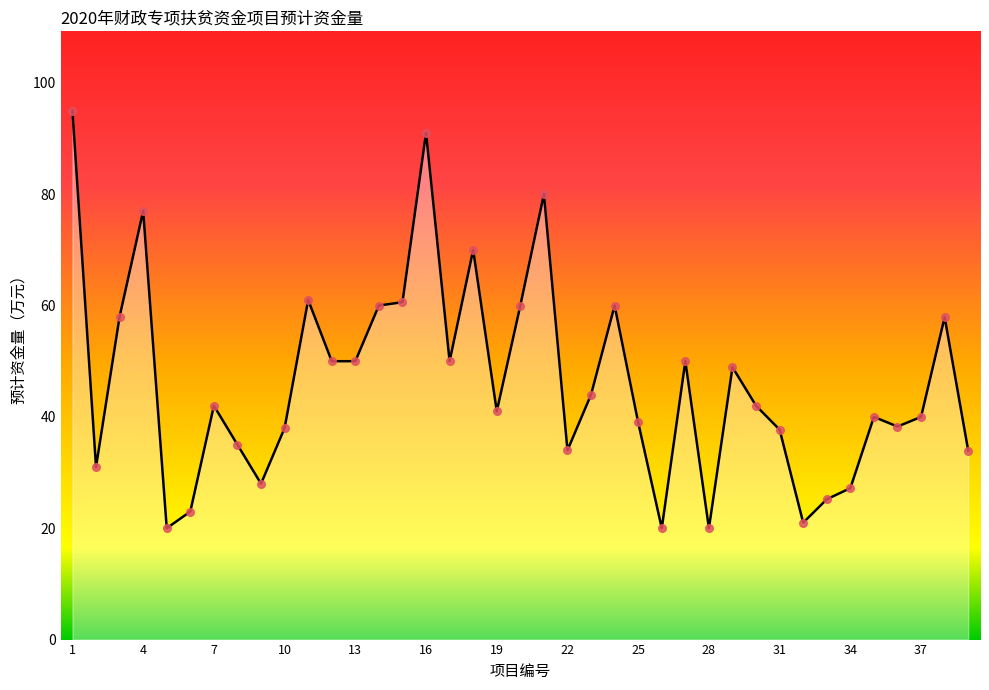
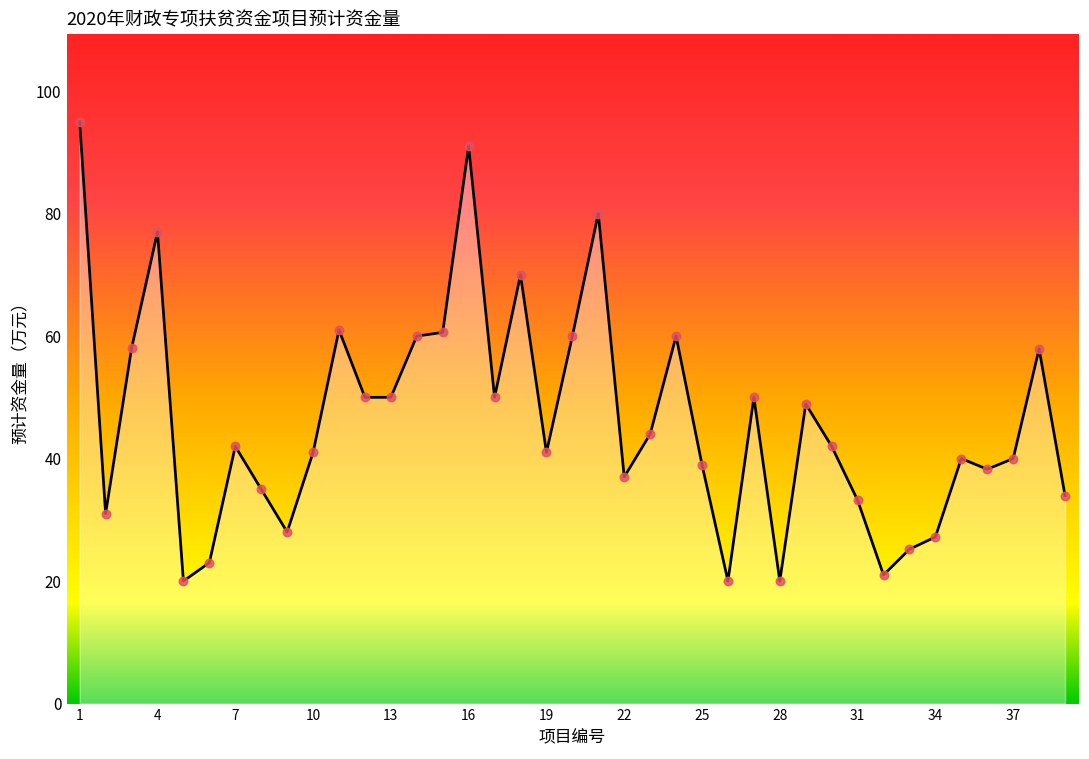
  {
    "1": 95,
    "4": 77,
    "7": 42,
-   "10": 38,
+   "10": 41,
    "13": 50,
    "16": 91,
    "19": 41,
-   "22": 34,
+   "22": 37,
    "25": 39,
    "28": 20,
-   "31": 38,
+   "31": 33,
    "34": 27,
    "37": 40
  }
